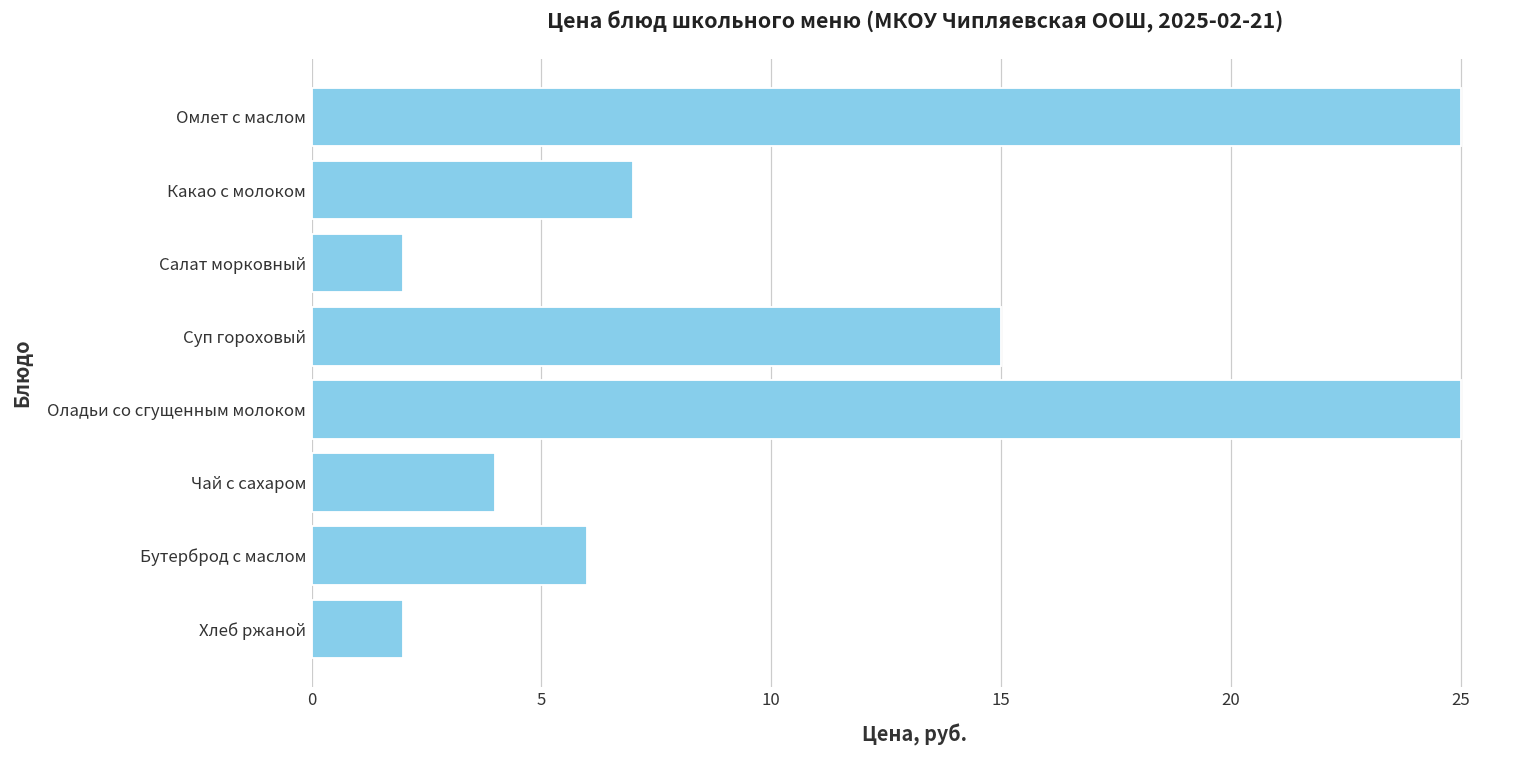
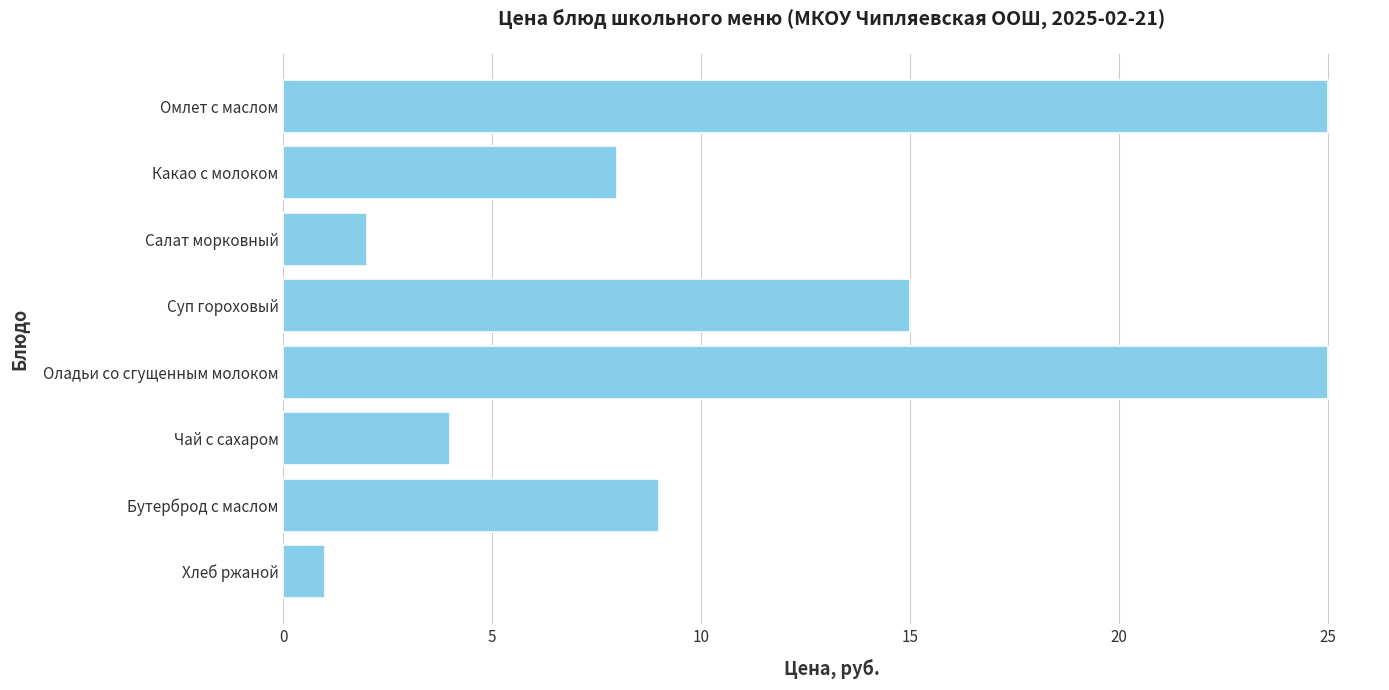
  {
    "Омлет с маслом": 25,
-   "Какао с молоком": 7,
+   "Какао с молоком": 8,
    "Салат морковный": 2,
    "Суп гороховый": 15,
    "Оладьи со сгущенным молоком": 25,
    "Чай с сахаром": 4,
-   "Бутерброд с маслом": 6,
-   "Хлеб ржаной": 2
+   "Бутерброд с маслом": 9,
+   "Хлеб ржаной": 1
  }
